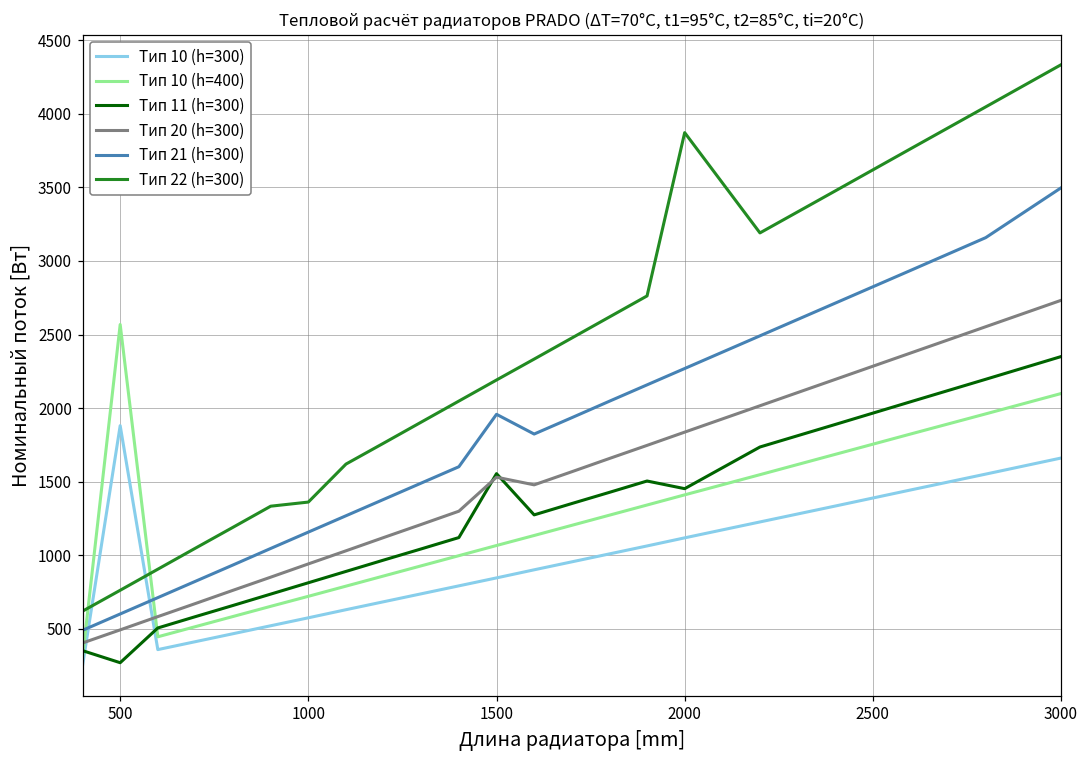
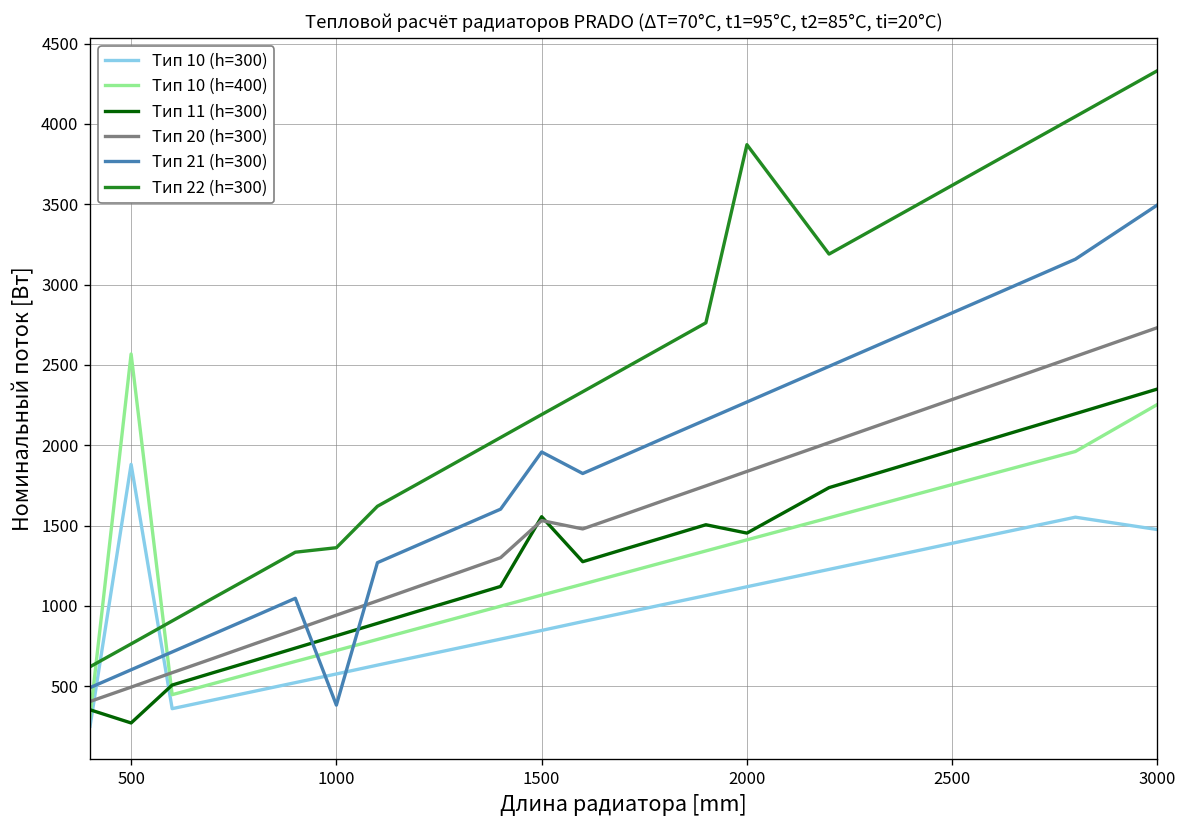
  {
    "Тип 10 (h=300)": {
      "500": 1880,
      "1000": 580,
      "1500": 850,
      "2000": 1120,
-     "3000": 1660
+     "3000": 1480
    },
    "Тип 10 (h=400)": {
      "500": 2570,
      "1000": 720,
      "1500": 1070,
      "2000": 1410,
-     "3000": 2100
+     "3000": 2250
    },
    "Тип 11 (h=300)": {
      "500": 270,
      "1000": 810,
      "1500": 1560,
      "2000": 1450,
      "3000": 2350
    },
    "Тип 20 (h=300)": {
      "500": 490,
      "1000": 940,
      "1500": 1530,
      "2000": 1840,
      "3000": 2730
    },
    "Тип 21 (h=300)": {
      "500": 600,
-     "1000": 1160,
+     "1000": 380,
      "1500": 1960,
      "2000": 2270,
      "3000": 3500
    },
    "Тип 22 (h=300)": {
      "500": 760,
      "1000": 1360,
      "1500": 2190,
      "2000": 3870,
      "3000": 4330
    }
  }
